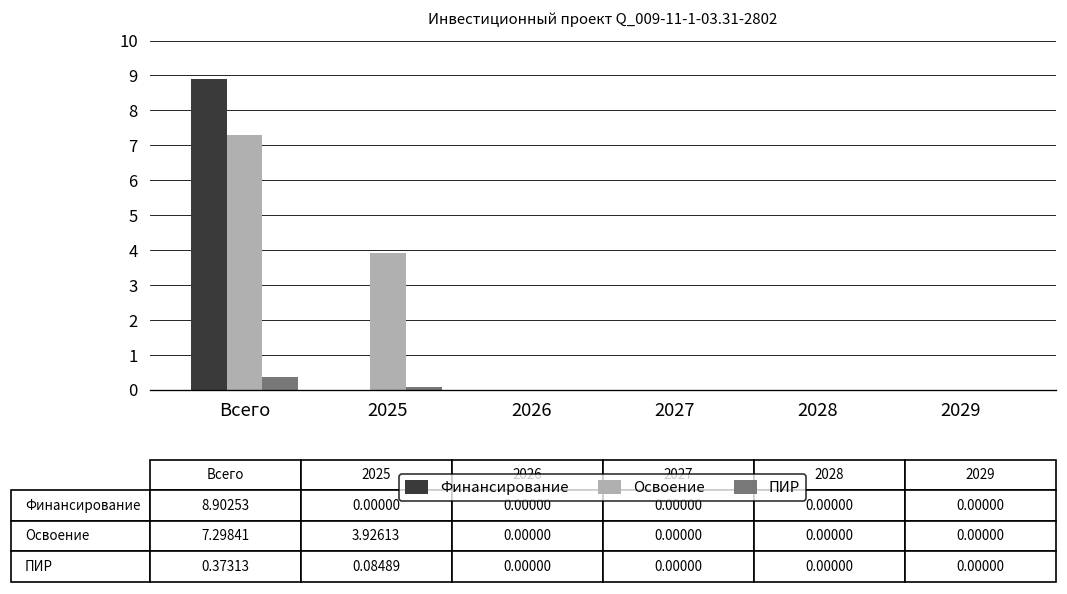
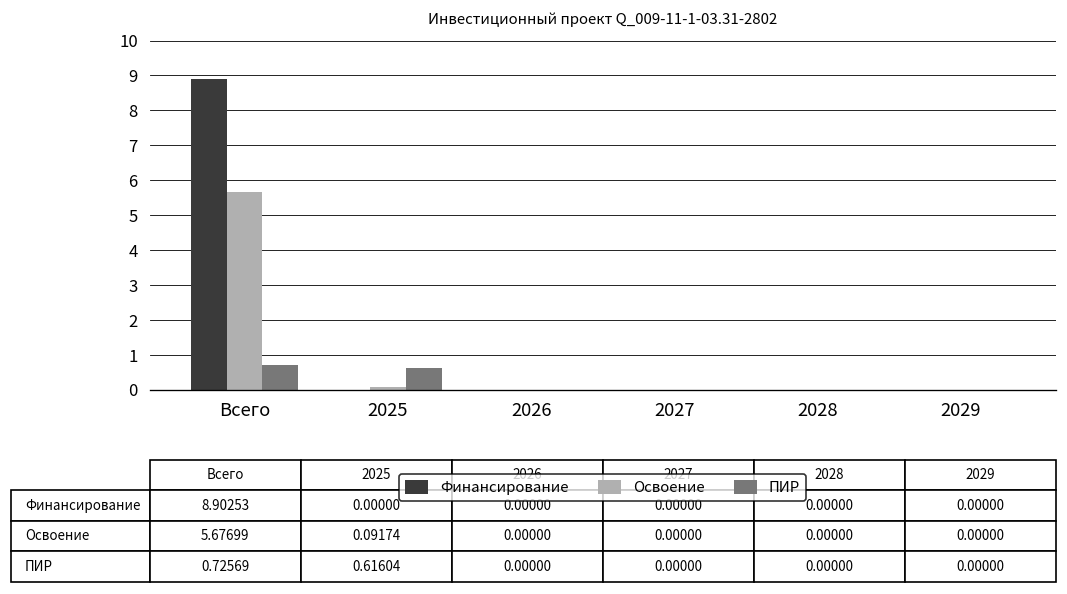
  {
    "Финансирование": {
      "Всего": 8.9,
      "2025": 0.0,
      "2026": 0.0,
      "2027": 0.0,
      "2028": 0.0,
      "2029": 0.0
    },
    "Освоение": {
-     "Всего": 7.29841,
-     "2025": 3.92613
+     "Всего": 5.67699,
+     "2025": 0.09174
    },
    "ПИР": {
-     "Всего": 0.37313,
-     "2025": 0.08489
+     "Всего": 0.72569,
+     "2025": 0.61604
    }
  }
